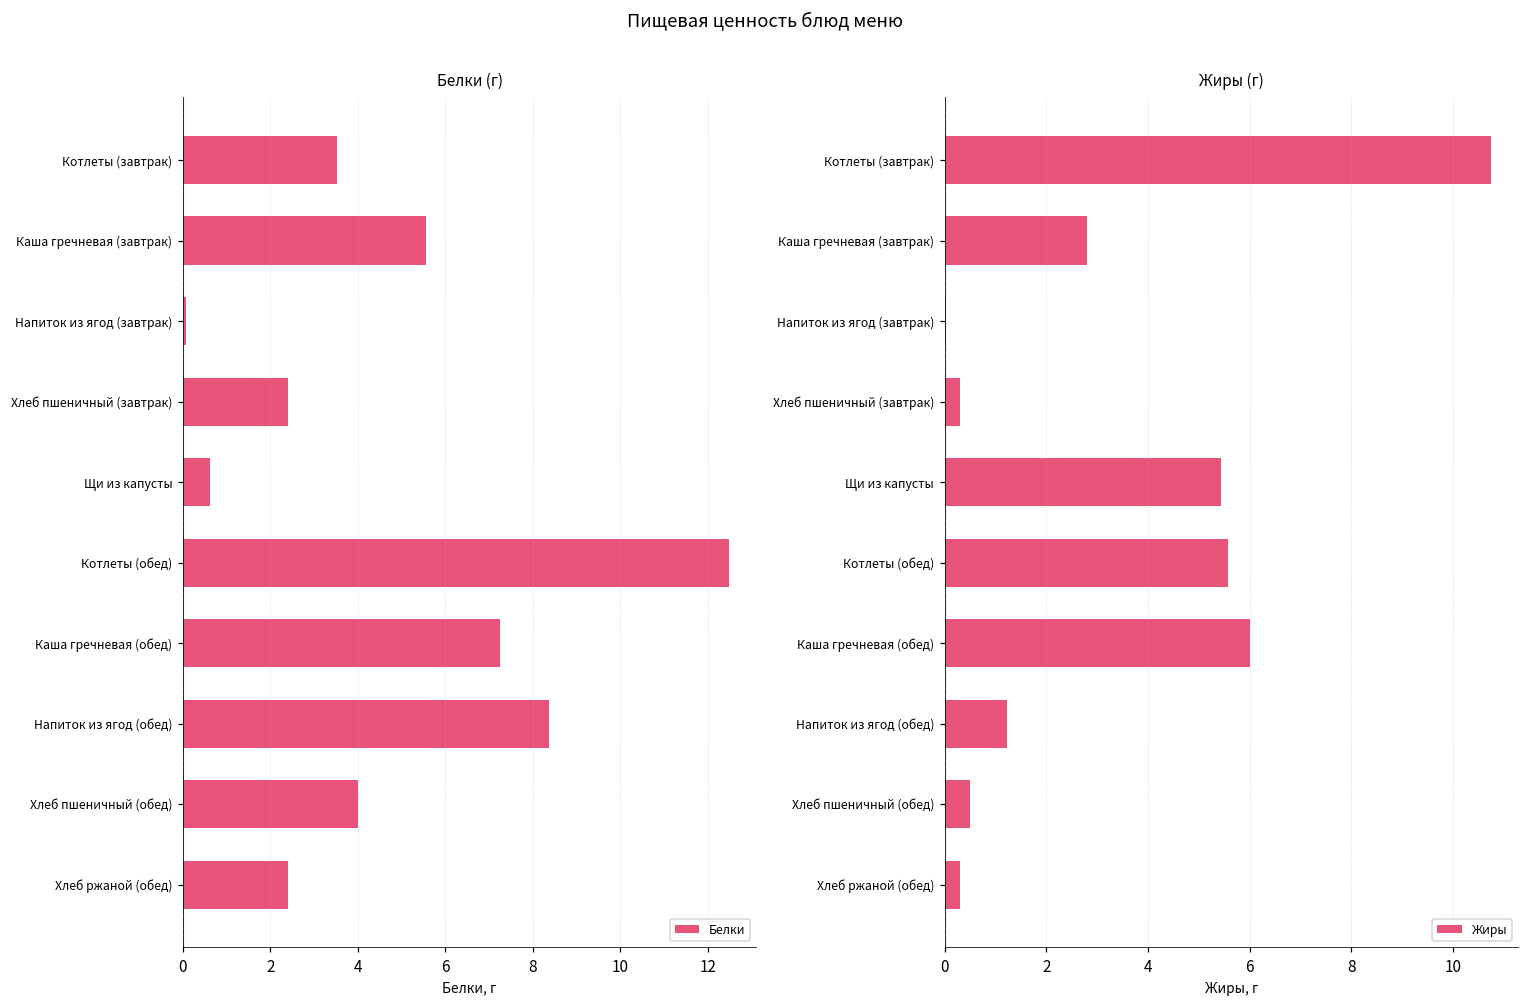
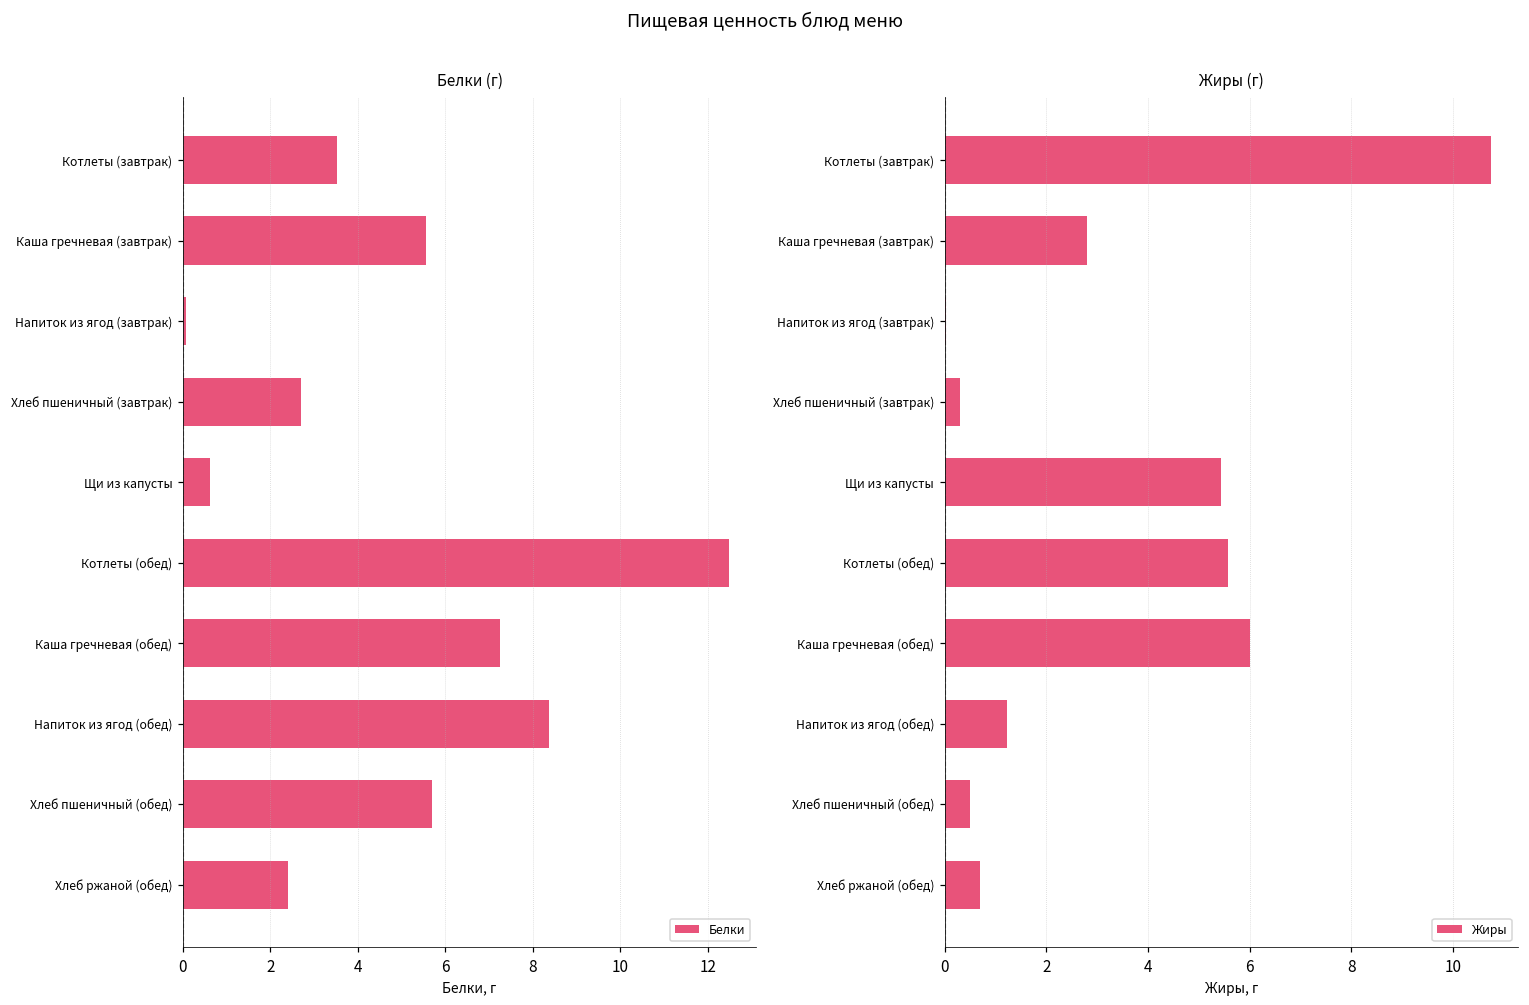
  {
    "Белки (г)": {
      "Котлеты (завтрак)": 3.5,
      "Каша гречневая (завтрак)": 5.6,
      "Напиток из ягод (завтрак)": 0.1,
-     "Хлеб пшеничный (завтрак)": 2.4,
+     "Хлеб пшеничный (завтрак)": 2.7,
      "Щи из капусты": 0.6,
      "Котлеты (обед)": 12.5,
      "Каша гречневая (обед)": 7.3,
      "Напиток из ягод (обед)": 8.4,
-     "Хлеб пшеничный (обед)": 4.0,
+     "Хлеб пшеничный (обед)": 5.7,
      "Хлеб ржаной (обед)": 2.4
    },
    "Жиры (г)": {
      "Котлеты (завтрак)": 10.7,
      "Каша гречневая (завтрак)": 2.8,
      "Хлеб пшеничный (завтрак)": 0.3,
      "Щи из капусты": 5.4,
      "Котлеты (обед)": 5.6,
      "Каша гречневая (обед)": 6.0,
      "Напиток из ягод (обед)": 1.2,
      "Хлеб пшеничный (обед)": 0.5,
-     "Хлеб ржаной (обед)": 0.3
+     "Хлеб ржаной (обед)": 0.7
    }
  }
